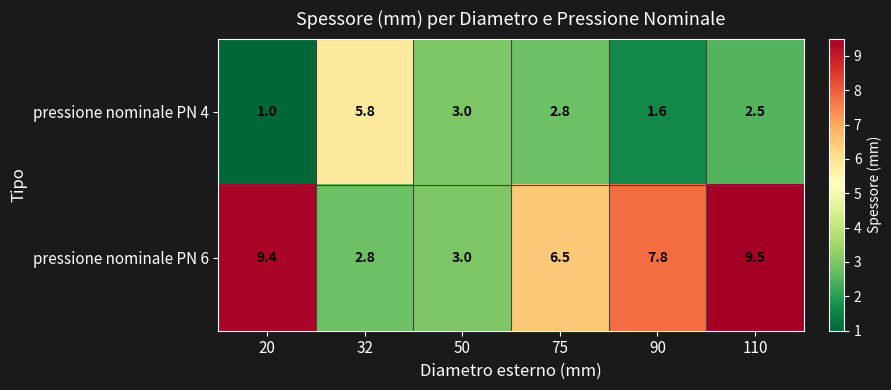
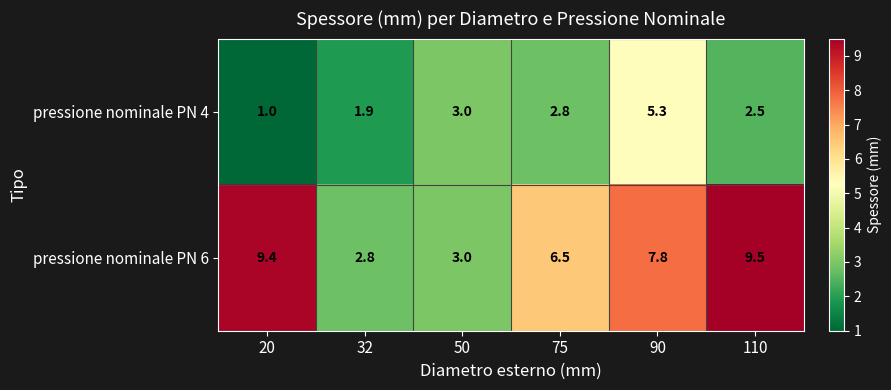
  {
    "pressione nominale PN 4": {
      "20": 1.0,
-     "32": 5.8,
+     "32": 1.9,
      "50": 3.0,
      "75": 2.8,
-     "90": 1.6,
+     "90": 5.3,
      "110": 2.5
    },
    "pressione nominale PN 6": {
      "20": 9.4,
      "32": 2.8,
      "50": 3.0,
      "75": 6.5,
      "90": 7.8,
      "110": 9.5
    }
  }
